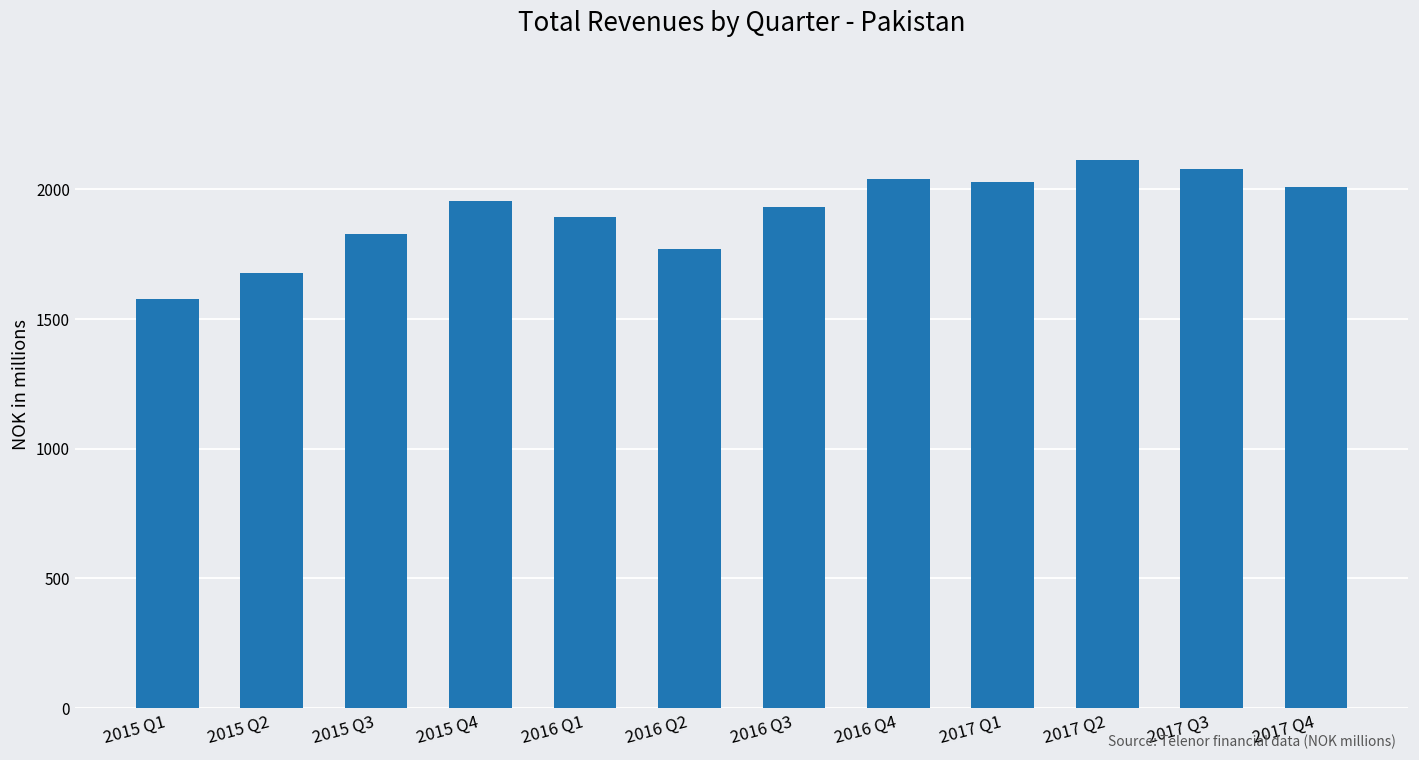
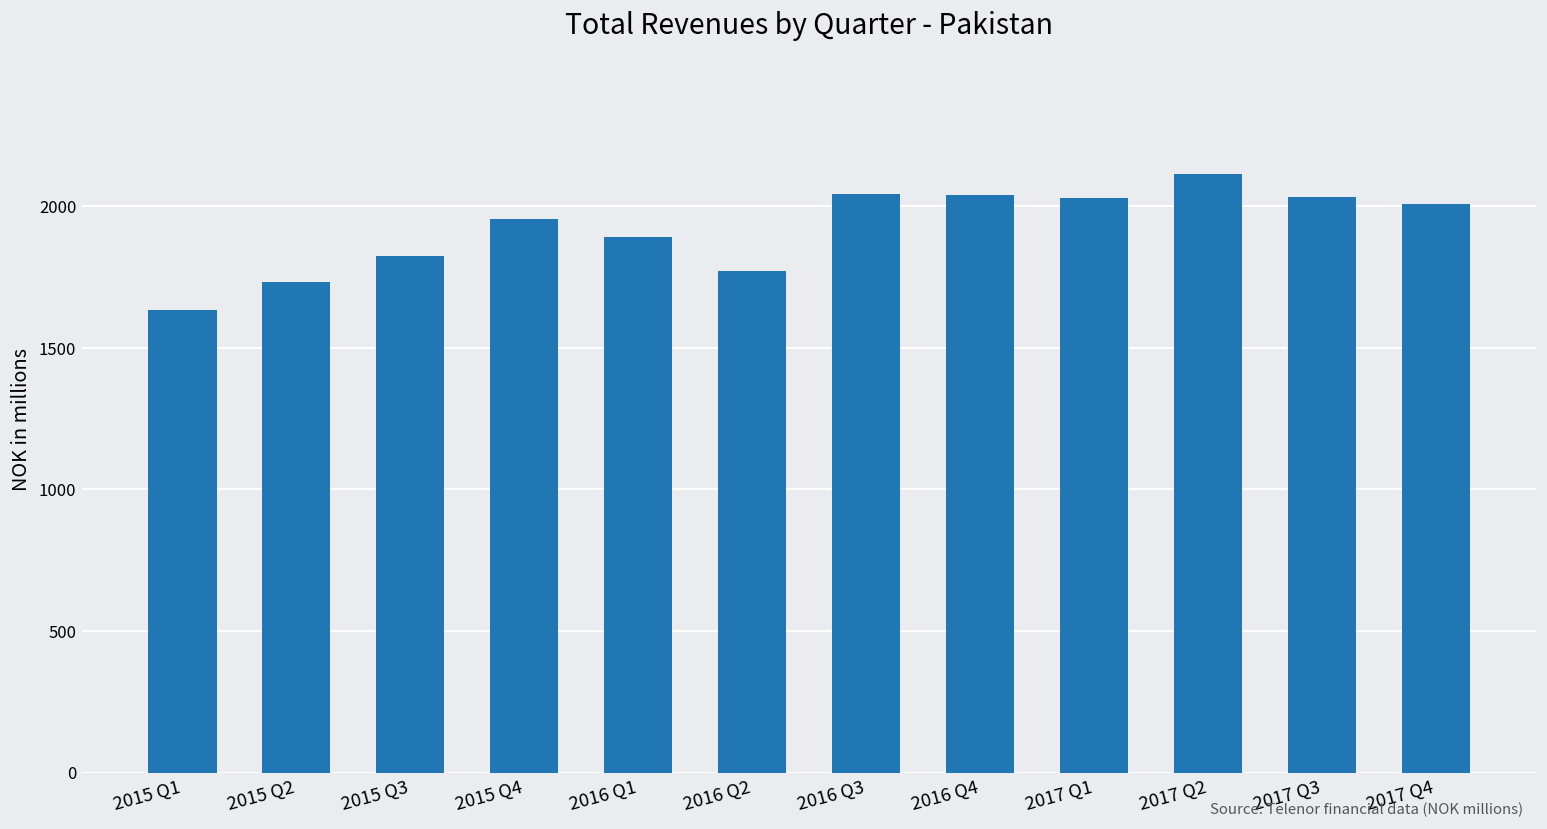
  {
-   "2015 Q1": 1580,
-   "2015 Q2": 1680,
+   "2015 Q1": 1640,
+   "2015 Q2": 1730,
    "2015 Q3": 1830,
    "2015 Q4": 1960,
    "2016 Q1": 1890,
    "2016 Q2": 1770,
-   "2016 Q3": 1930,
+   "2016 Q3": 2040,
    "2016 Q4": 2040,
    "2017 Q1": 2030,
    "2017 Q2": 2110,
-   "2017 Q3": 2080,
+   "2017 Q3": 2030,
    "2017 Q4": 2010
  }
